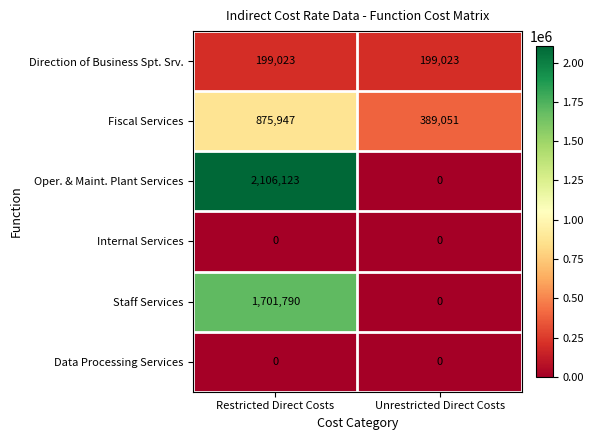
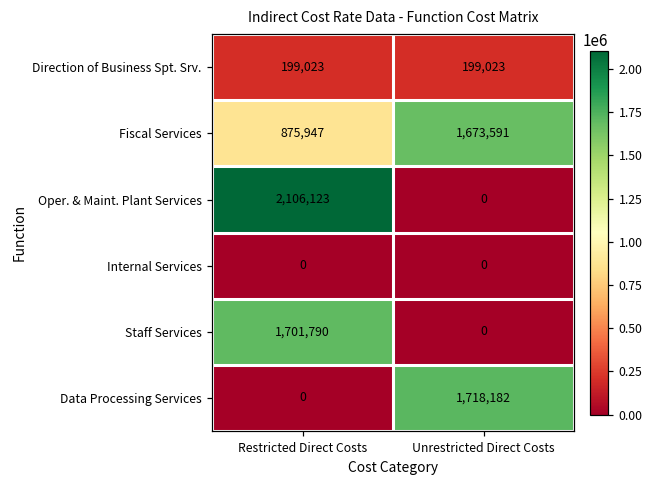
  {
    "Direction of Business Spt. Srv.": {
      "Restricted Direct Costs": "199,023",
      "Unrestricted Direct Costs": "199,023"
    },
    "Fiscal Services": {
      "Restricted Direct Costs": "875,947",
-     "Unrestricted Direct Costs": "389,051"
+     "Unrestricted Direct Costs": "1,673,591"
    },
    "Oper. & Maint. Plant Services": {
      "Restricted Direct Costs": "2,106,123",
      "Unrestricted Direct Costs": "0"
    },
    "Internal Services": {
      "Restricted Direct Costs": "0",
      "Unrestricted Direct Costs": "0"
    },
    "Staff Services": {
      "Restricted Direct Costs": "1,701,790",
      "Unrestricted Direct Costs": "0"
    },
    "Data Processing Services": {
      "Restricted Direct Costs": "0",
-     "Unrestricted Direct Costs": "0"
+     "Unrestricted Direct Costs": "1,718,182"
    }
  }
